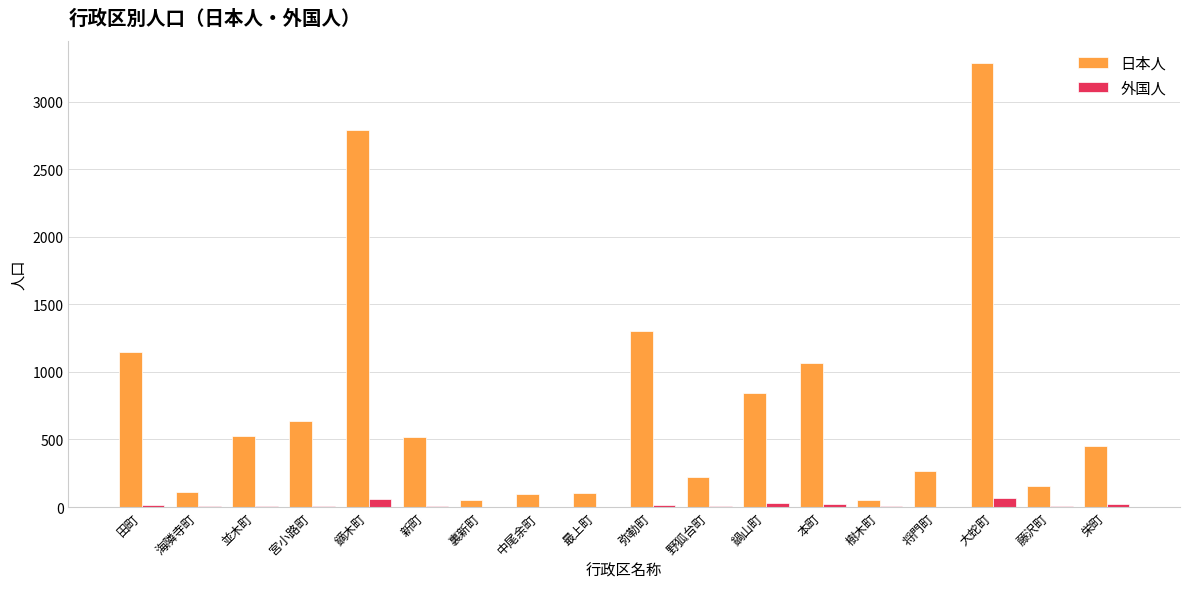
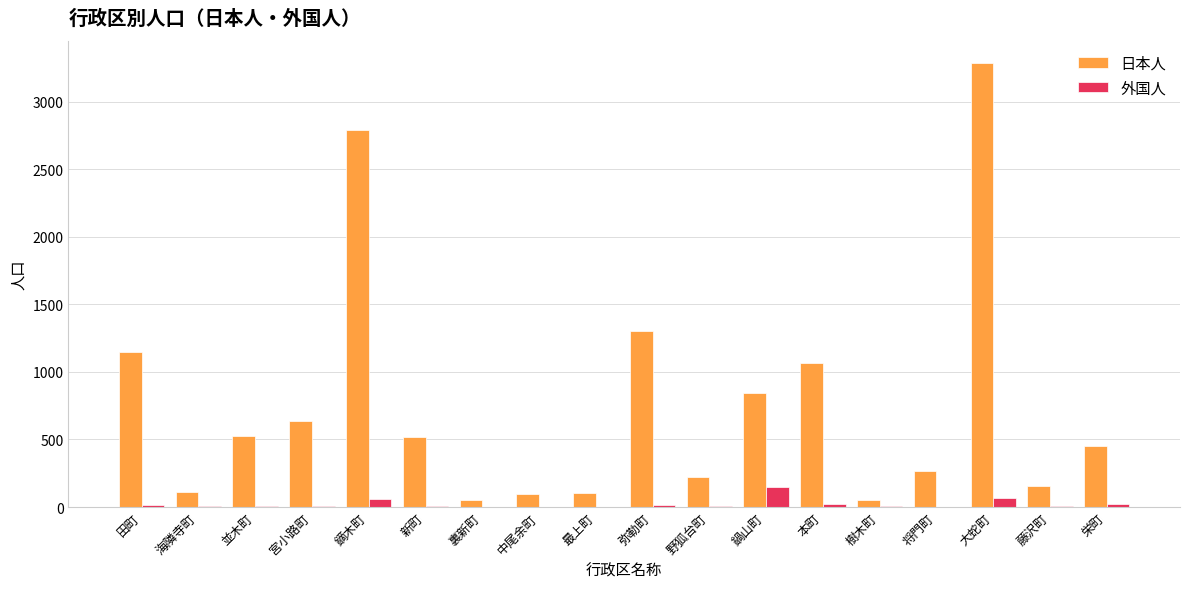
  {
    "日本人": {
      "田町": 1140,
      "海隣寺町": 110,
      "並木町": 530,
      "宮小路町": 630,
      "鏑木町": 2790,
      "新町": 520,
      "裏新町": 50,
      "中尾余町": 100,
      "最上町": 100,
      "弥勒町": 1300,
      "野狐台町": 220,
      "鍋山町": 840,
      "本町": 1060,
      "樹木町": 50,
      "将門町": 270,
      "大蛇町": 3290,
      "藤沢町": 150,
      "栄町": 450
    },
    "外国人": {
      "鏑木町": 60,
      "裏新町": 0,
      "最上町": 0,
-     "鍋山町": 30,
+     "鍋山町": 150,
      "本町": 20,
      "大蛇町": 70,
      "栄町": 20
    }
  }
